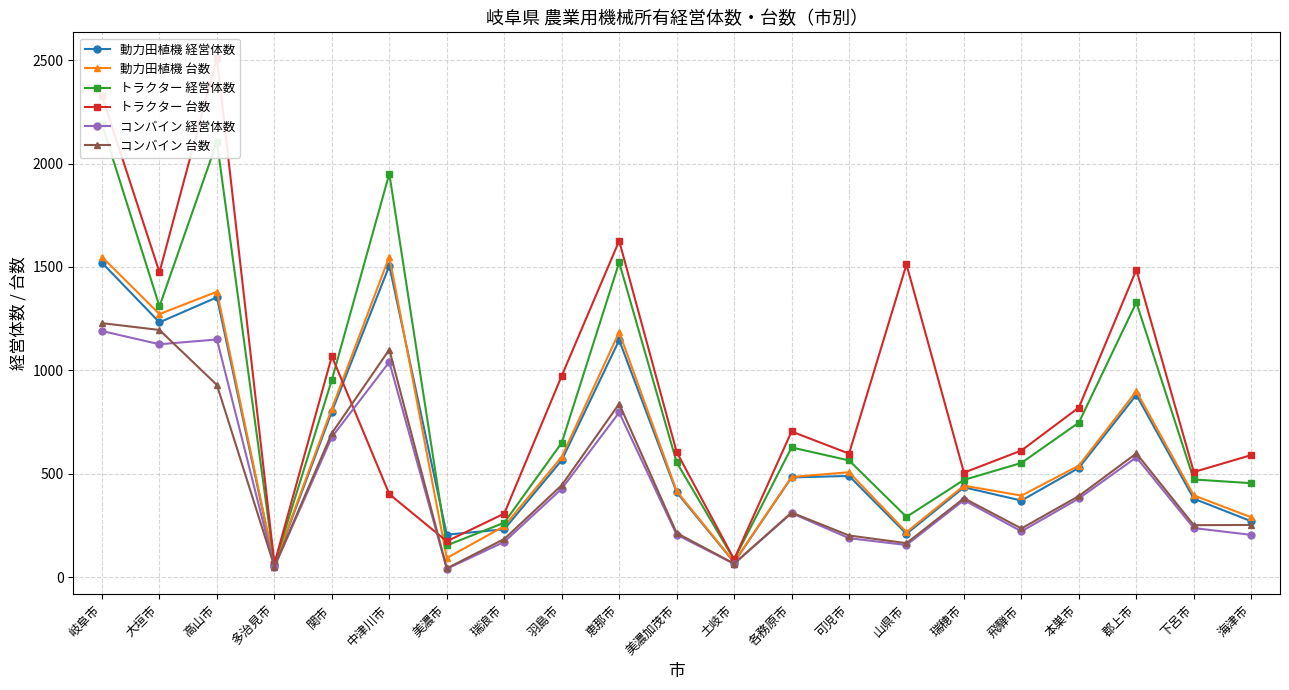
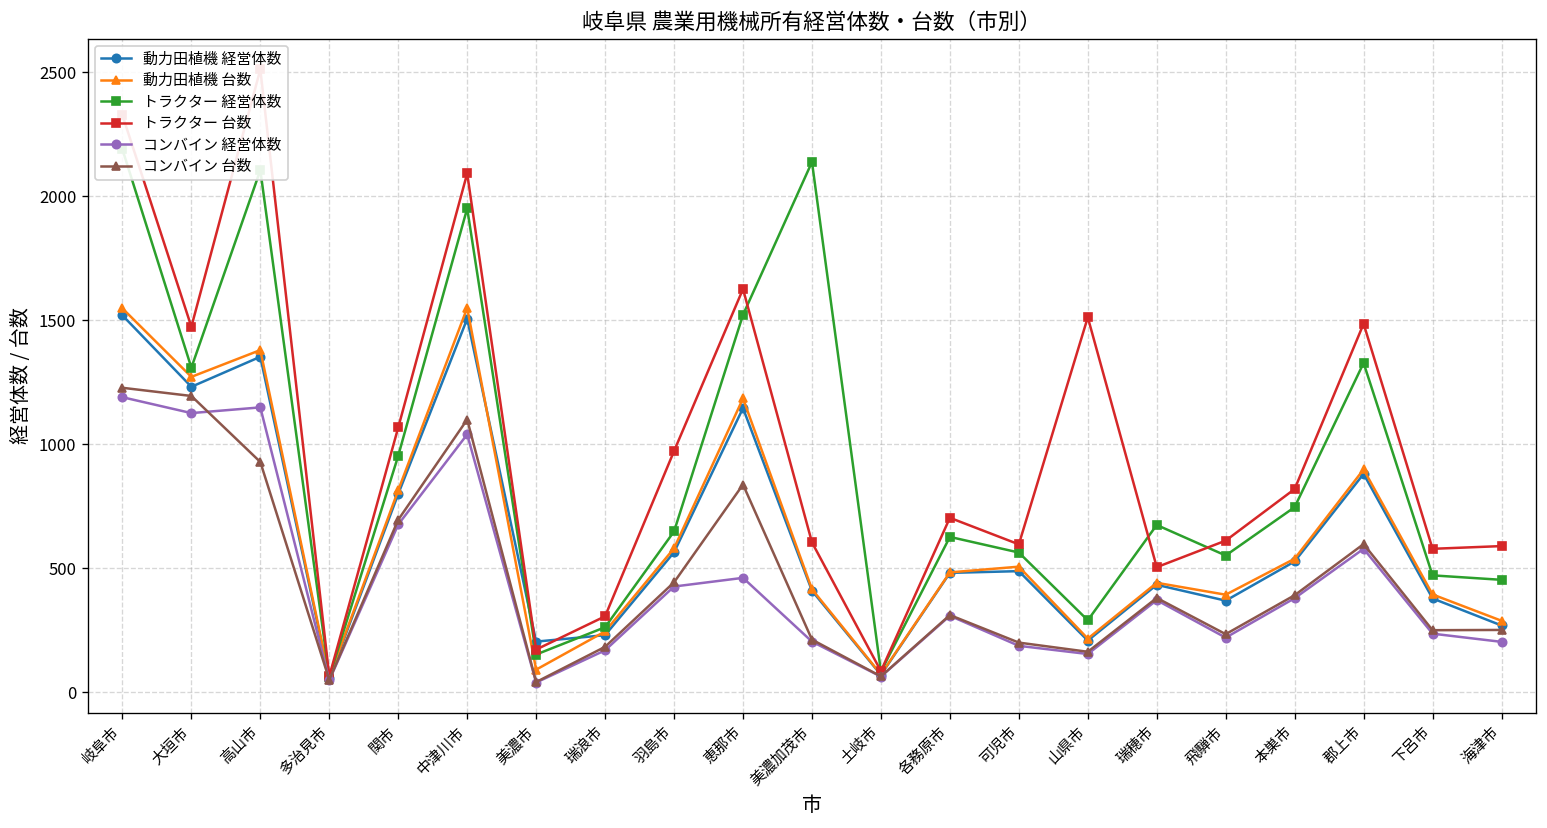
  {
    "動力田植機 経営体数": {
      "岐阜市": 1520,
      "大垣市": 1230,
      "高山市": 1350,
      "関市": 800,
      "中津川市": 1510,
      "美濃市": 210,
      "瑞浪市": 230,
      "羽島市": 570,
      "恵那市": 1150,
      "可児市": 490,
      "飛騨市": 370,
      "郡上市": 880,
      "下呂市": 380,
      "海津市": 270
    },
    "動力田植機 台数": {
      "岐阜市": 1550,
      "大垣市": 1270,
      "高山市": 1380,
      "関市": 820,
      "中津川市": 1550,
      "美濃市": 90,
      "瑞浪市": 250,
      "羽島市": 580,
      "恵那市": 1190,
      "可児市": 510,
      "飛騨市": 390,
      "郡上市": 900,
      "下呂市": 400,
      "海津市": 290
    },
    "トラクター 経営体数": {
      "大垣市": 1310,
      "関市": 950,
      "中津川市": 1950,
      "美濃市": 150,
      "瑞浪市": 260,
      "羽島市": 650,
      "恵那市": 1520,
-     "美濃加茂市": 560,
+     "美濃加茂市": 2140,
      "各務原市": 630,
      "可児市": 560,
      "山県市": 290,
-     "瑞穂市": 470,
+     "瑞穂市": 680,
      "飛騨市": 550,
      "本巣市": 750,
      "郡上市": 1330,
      "下呂市": 470,
      "海津市": 450
    },
    "トラクター 台数": {
      "大垣市": 1470,
      "関市": 1070,
-     "中津川市": 400,
+     "中津川市": 2090,
      "美濃市": 170,
      "瑞浪市": 310,
      "羽島市": 970,
      "恵那市": 1630,
      "美濃加茂市": 610,
      "各務原市": 700,
      "可児市": 600,
      "山県市": 1510,
      "瑞穂市": 510,
      "飛騨市": 610,
      "本巣市": 820,
      "郡上市": 1490,
-     "下呂市": 510,
+     "下呂市": 580,
      "海津市": 590
    },
    "コンバイン 経営体数": {
      "岐阜市": 1190,
      "大垣市": 1130,
      "高山市": 1150,
      "関市": 680,
      "中津川市": 1040,
      "瑞浪市": 170,
      "羽島市": 430,
-     "恵那市": 800,
+     "恵那市": 460,
      "可児市": 190,
      "飛騨市": 220,
      "郡上市": 580,
      "下呂市": 240,
      "海津市": 200
    },
    "コンバイン 台数": {
      "岐阜市": 1230,
      "大垣市": 1200,
      "高山市": 930,
      "関市": 700,
      "中津川市": 1100,
      "瑞浪市": 180,
      "羽島市": 440,
      "恵那市": 840,
      "可児市": 200,
      "飛騨市": 240,
      "郡上市": 600,
      "下呂市": 250,
      "海津市": 250
    }
  }
